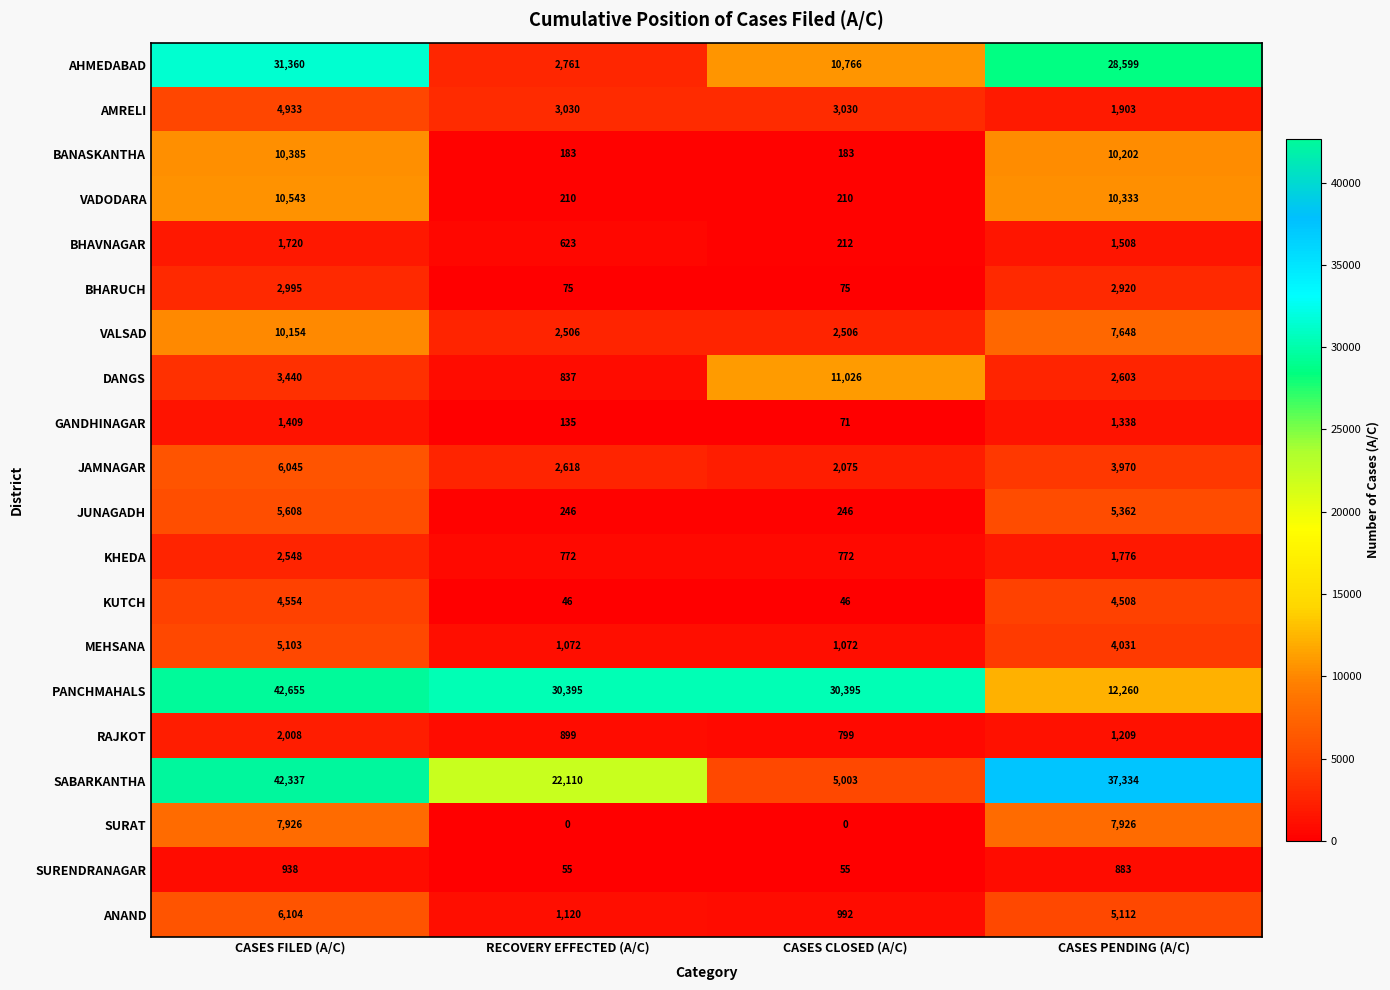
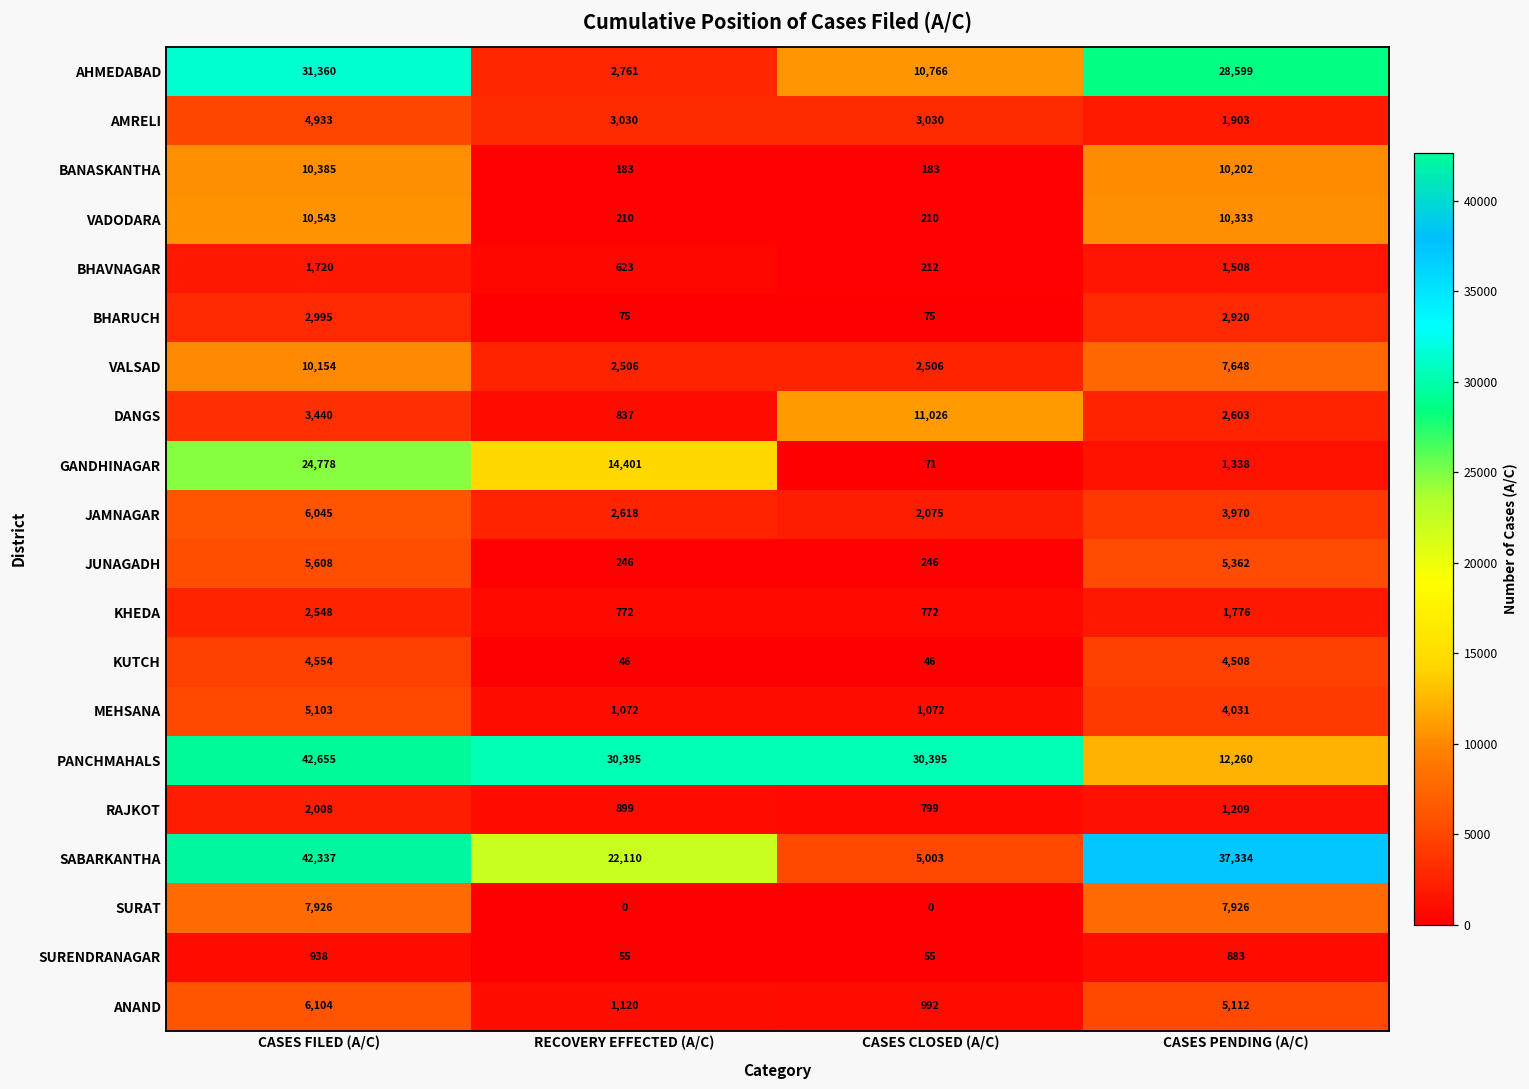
  {
    "AHMEDABAD": {
      "CASES FILED (A/C)": "31,360",
      "RECOVERY EFFECTED (A/C)": "2,761",
      "CASES CLOSED (A/C)": "10,766",
      "CASES PENDING (A/C)": "28,599"
    },
    "AMRELI": {
      "CASES FILED (A/C)": "4,933",
      "RECOVERY EFFECTED (A/C)": "3,030",
      "CASES CLOSED (A/C)": "3,030",
      "CASES PENDING (A/C)": "1,903"
    },
    "BANASKANTHA": {
      "CASES FILED (A/C)": "10,385",
      "RECOVERY EFFECTED (A/C)": "183",
      "CASES CLOSED (A/C)": "183",
      "CASES PENDING (A/C)": "10,202"
    },
    "VADODARA": {
      "CASES FILED (A/C)": "10,543",
      "RECOVERY EFFECTED (A/C)": "210",
      "CASES CLOSED (A/C)": "210",
      "CASES PENDING (A/C)": "10,333"
    },
    "BHAVNAGAR": {
      "CASES FILED (A/C)": "1,720",
      "RECOVERY EFFECTED (A/C)": "623",
      "CASES CLOSED (A/C)": "212",
      "CASES PENDING (A/C)": "1,508"
    },
    "BHARUCH": {
      "CASES FILED (A/C)": "2,995",
      "RECOVERY EFFECTED (A/C)": "75",
      "CASES CLOSED (A/C)": "75",
      "CASES PENDING (A/C)": "2,920"
    },
    "VALSAD": {
      "CASES FILED (A/C)": "10,154",
      "RECOVERY EFFECTED (A/C)": "2,506",
      "CASES CLOSED (A/C)": "2,506",
      "CASES PENDING (A/C)": "7,648"
    },
    "DANGS": {
      "CASES FILED (A/C)": "3,440",
      "RECOVERY EFFECTED (A/C)": "837",
      "CASES CLOSED (A/C)": "11,026",
      "CASES PENDING (A/C)": "2,603"
    },
    "GANDHINAGAR": {
-     "CASES FILED (A/C)": "1,409",
-     "RECOVERY EFFECTED (A/C)": "135",
+     "CASES FILED (A/C)": "24,778",
+     "RECOVERY EFFECTED (A/C)": "14,401",
      "CASES CLOSED (A/C)": "71",
      "CASES PENDING (A/C)": "1,338"
    },
    "JAMNAGAR": {
      "CASES FILED (A/C)": "6,045",
      "RECOVERY EFFECTED (A/C)": "2,618",
      "CASES CLOSED (A/C)": "2,075",
      "CASES PENDING (A/C)": "3,970"
    },
    "JUNAGADH": {
      "CASES FILED (A/C)": "5,608",
      "RECOVERY EFFECTED (A/C)": "246",
      "CASES CLOSED (A/C)": "246",
      "CASES PENDING (A/C)": "5,362"
    },
    "KHEDA": {
      "CASES FILED (A/C)": "2,548",
      "RECOVERY EFFECTED (A/C)": "772",
      "CASES CLOSED (A/C)": "772",
      "CASES PENDING (A/C)": "1,776"
    },
    "KUTCH": {
      "CASES FILED (A/C)": "4,554",
      "RECOVERY EFFECTED (A/C)": "46",
      "CASES CLOSED (A/C)": "46",
      "CASES PENDING (A/C)": "4,508"
    },
    "MEHSANA": {
      "CASES FILED (A/C)": "5,103",
      "RECOVERY EFFECTED (A/C)": "1,072",
      "CASES CLOSED (A/C)": "1,072",
      "CASES PENDING (A/C)": "4,031"
    },
    "PANCHMAHALS": {
      "CASES FILED (A/C)": "42,655",
      "RECOVERY EFFECTED (A/C)": "30,395",
      "CASES CLOSED (A/C)": "30,395",
      "CASES PENDING (A/C)": "12,260"
    },
    "RAJKOT": {
      "CASES FILED (A/C)": "2,008",
      "RECOVERY EFFECTED (A/C)": "899",
      "CASES CLOSED (A/C)": "799",
      "CASES PENDING (A/C)": "1,209"
    },
    "SABARKANTHA": {
      "CASES FILED (A/C)": "42,337",
      "RECOVERY EFFECTED (A/C)": "22,110",
      "CASES CLOSED (A/C)": "5,003",
      "CASES PENDING (A/C)": "37,334"
    },
    "SURAT": {
      "CASES FILED (A/C)": "7,926",
      "RECOVERY EFFECTED (A/C)": "0",
      "CASES CLOSED (A/C)": "0",
      "CASES PENDING (A/C)": "7,926"
    },
    "SURENDRANAGAR": {
      "CASES FILED (A/C)": "938",
      "RECOVERY EFFECTED (A/C)": "55",
      "CASES CLOSED (A/C)": "55",
      "CASES PENDING (A/C)": "883"
    },
    "ANAND": {
      "CASES FILED (A/C)": "6,104",
      "RECOVERY EFFECTED (A/C)": "1,120",
      "CASES CLOSED (A/C)": "992",
      "CASES PENDING (A/C)": "5,112"
    }
  }
